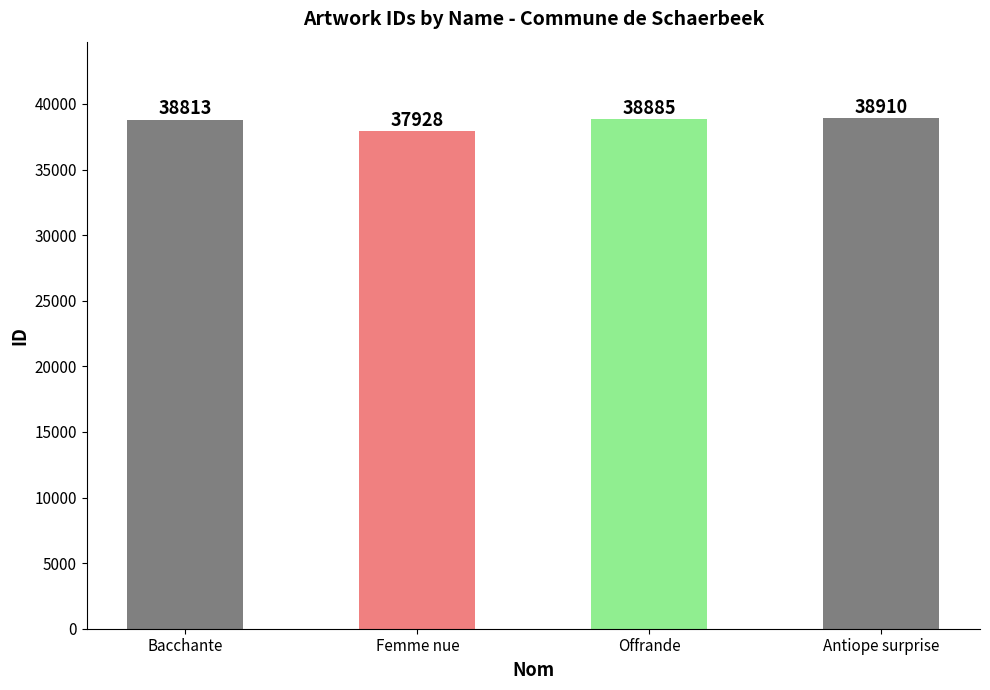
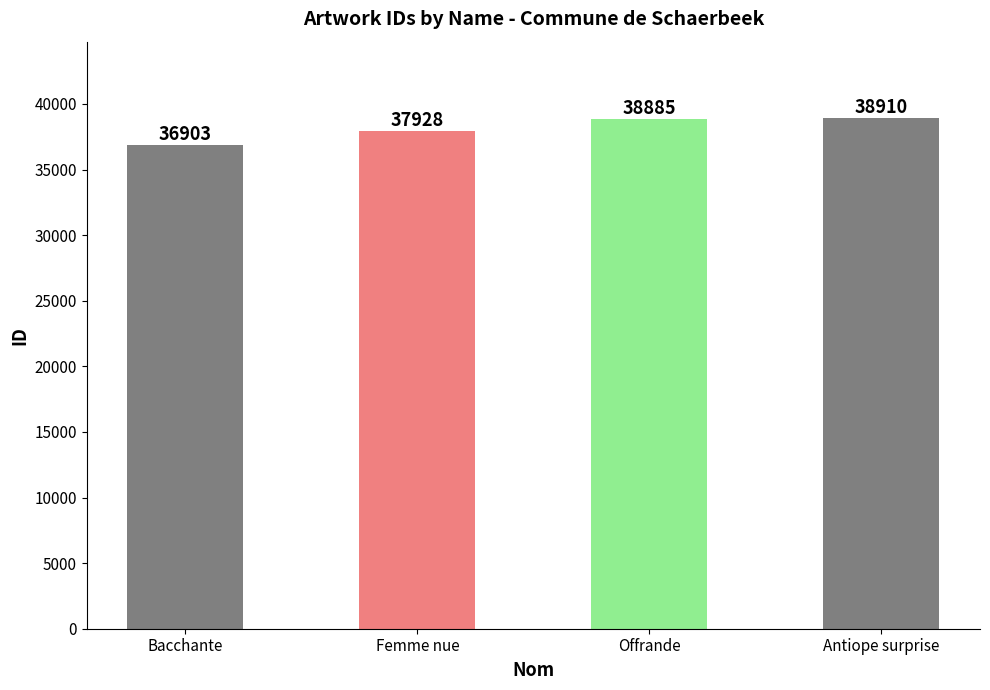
  {
-   "Bacchante": 38813,
+   "Bacchante": 36903,
    "Femme nue": 37928,
    "Offrande": 38885,
    "Antiope surprise": 38910
  }
